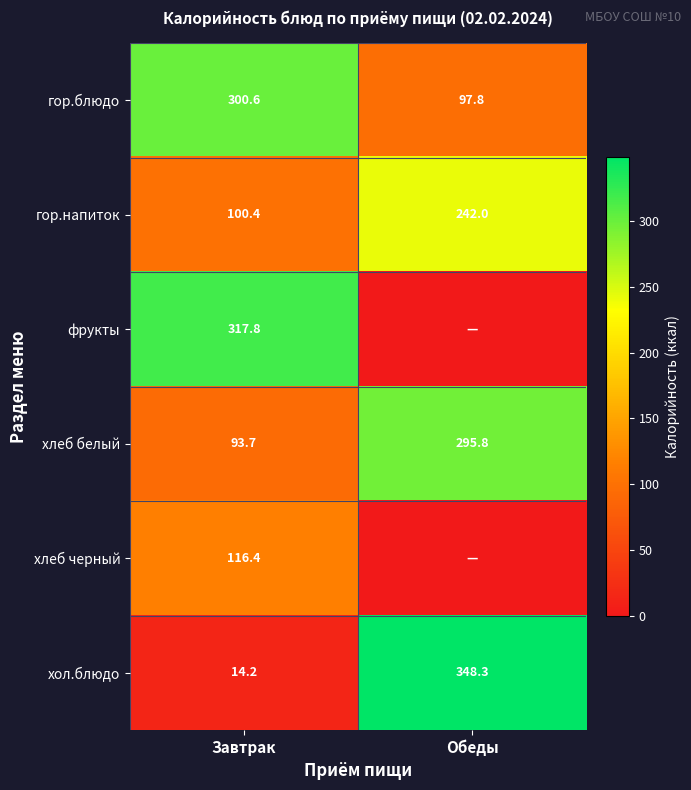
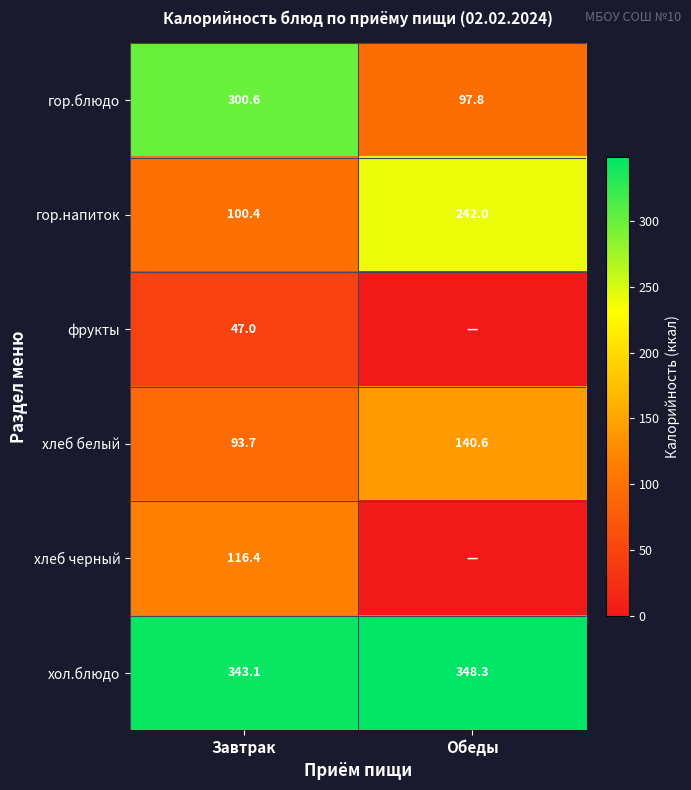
  {
    "гор.блюдо": {
      "Завтрак": 300.6,
      "Обеды": 97.8
    },
    "гор.напиток": {
      "Завтрак": 100.4,
      "Обеды": 242.0
    },
    "фрукты": {
-     "Завтрак": 317.8
+     "Завтрак": 47.0
    },
    "хлеб белый": {
      "Завтрак": 93.7,
-     "Обеды": 295.8
+     "Обеды": 140.6
    },
    "хлеб черный": {
      "Завтрак": 116.4
    },
    "хол.блюдо": {
-     "Завтрак": 14.2,
+     "Завтрак": 343.1,
      "Обеды": 348.3
    }
  }
